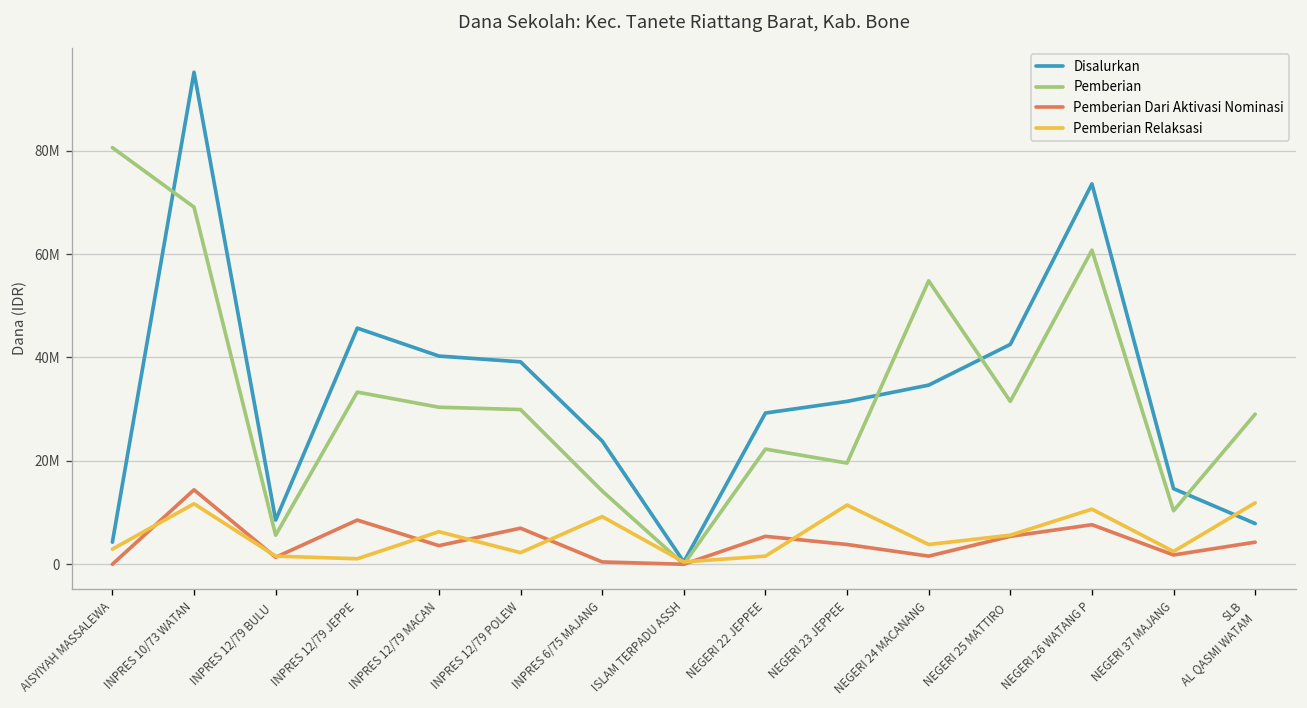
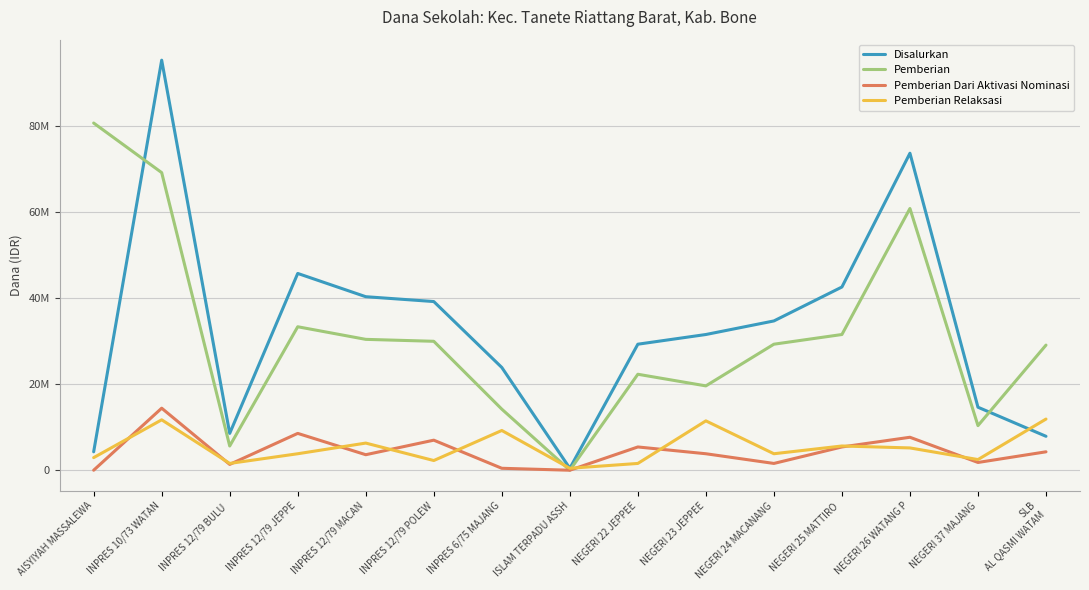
  {
    "Disalurkan": {
      "AISYIYAH MASSALEWA": 4000000,
      "INPRES 10/73 WATAN": 95000000,
      "INPRES 12/79 BULU": 9000000,
      "INPRES 12/79 JEPPE": 46000000,
      "INPRES 12/79 MACAN": 40000000,
      "INPRES 12/79 POLEW": 39000000,
      "INPRES 6/75 MAJANG": 24000000,
      "NEGERI 22 JEPPEE": 29000000,
      "NEGERI 23 JEPPEE": 32000000,
      "NEGERI 24 MACANANG": 35000000,
      "NEGERI 25 MATTIRO": 43000000,
      "NEGERI 26 WATANG P": 74000000,
      "NEGERI 37 MAJANG": 15000000,
      "SLB AL QASMI WATAM": 8000000
    },
    "Pemberian": {
      "AISYIYAH MASSALEWA": 81000000,
      "INPRES 10/73 WATAN": 69000000,
      "INPRES 12/79 BULU": 6000000,
      "INPRES 12/79 JEPPE": 33000000,
      "INPRES 12/79 MACAN": 30000000,
      "INPRES 12/79 POLEW": 30000000,
      "INPRES 6/75 MAJANG": 14000000,
      "NEGERI 22 JEPPEE": 22000000,
      "NEGERI 23 JEPPEE": 20000000,
-     "NEGERI 24 MACANANG": 55000000,
+     "NEGERI 24 MACANANG": 29000000,
      "NEGERI 25 MATTIRO": 32000000,
      "NEGERI 26 WATANG P": 61000000,
      "NEGERI 37 MAJANG": 10000000,
      "SLB AL QASMI WATAM": 29000000
    },
    "Pemberian Dari Aktivasi Nominasi": {
      "AISYIYAH MASSALEWA": 0,
      "INPRES 10/73 WATAN": 14000000,
      "INPRES 12/79 JEPPE": 9000000,
      "INPRES 12/79 MACAN": 4000000,
      "INPRES 12/79 POLEW": 7000000,
      "INPRES 6/75 MAJANG": 0,
      "NEGERI 22 JEPPEE": 5000000,
      "NEGERI 23 JEPPEE": 4000000,
      "NEGERI 24 MACANANG": 2000000,
      "NEGERI 26 WATANG P": 8000000,
      "NEGERI 37 MAJANG": 2000000,
      "SLB AL QASMI WATAM": 4000000
    },
    "Pemberian Relaksasi": {
      "AISYIYAH MASSALEWA": 3000000,
      "INPRES 10/73 WATAN": 12000000,
-     "INPRES 12/79 JEPPE": 1000000,
+     "INPRES 12/79 JEPPE": 4000000,
      "INPRES 12/79 MACAN": 6000000,
      "INPRES 12/79 POLEW": 2000000,
      "INPRES 6/75 MAJANG": 9000000,
      "NEGERI 22 JEPPEE": 2000000,
      "NEGERI 23 JEPPEE": 11000000,
      "NEGERI 24 MACANANG": 4000000,
-     "NEGERI 26 WATANG P": 11000000,
+     "NEGERI 26 WATANG P": 5000000,
      "NEGERI 37 MAJANG": 2000000,
      "SLB AL QASMI WATAM": 12000000
    }
  }
